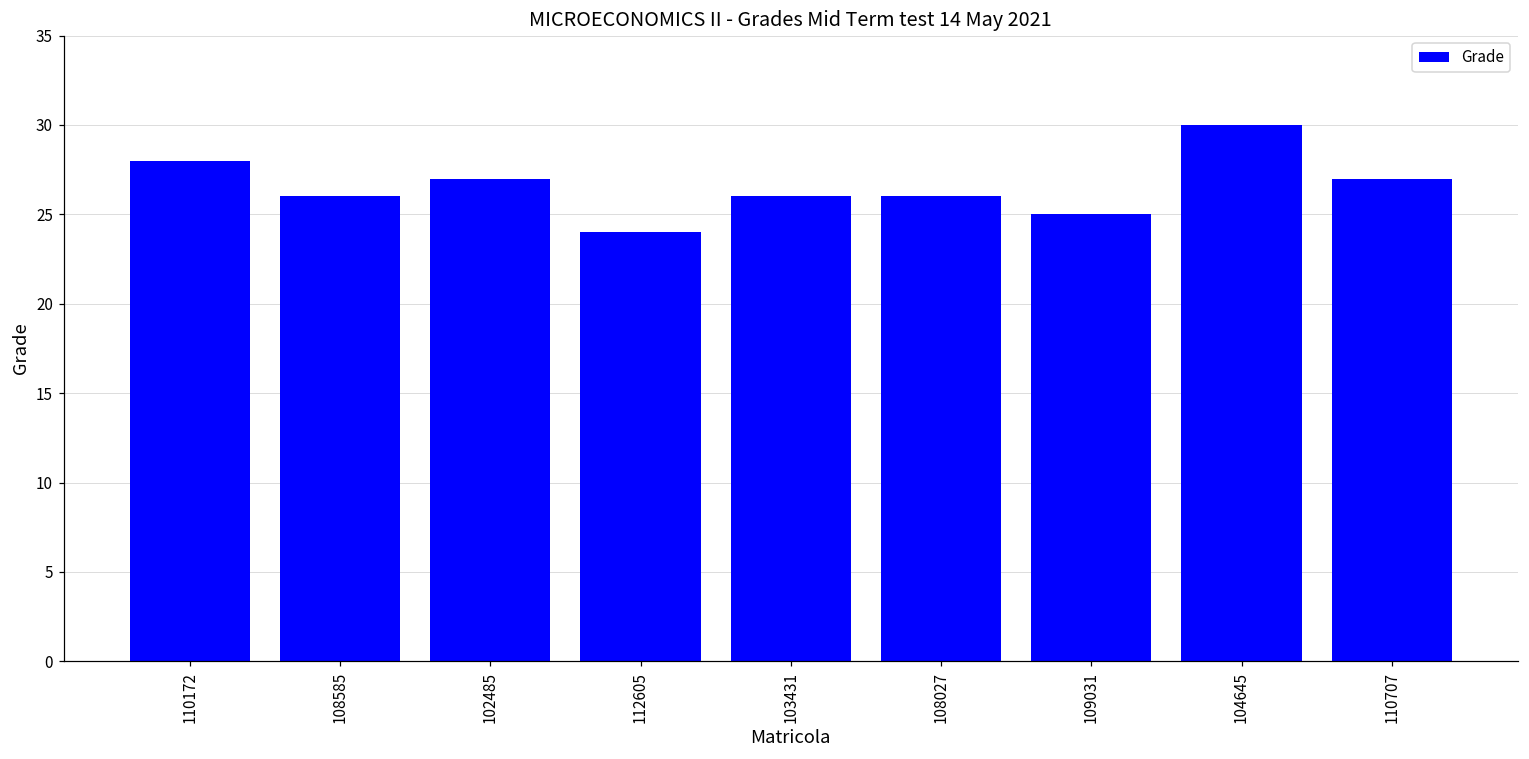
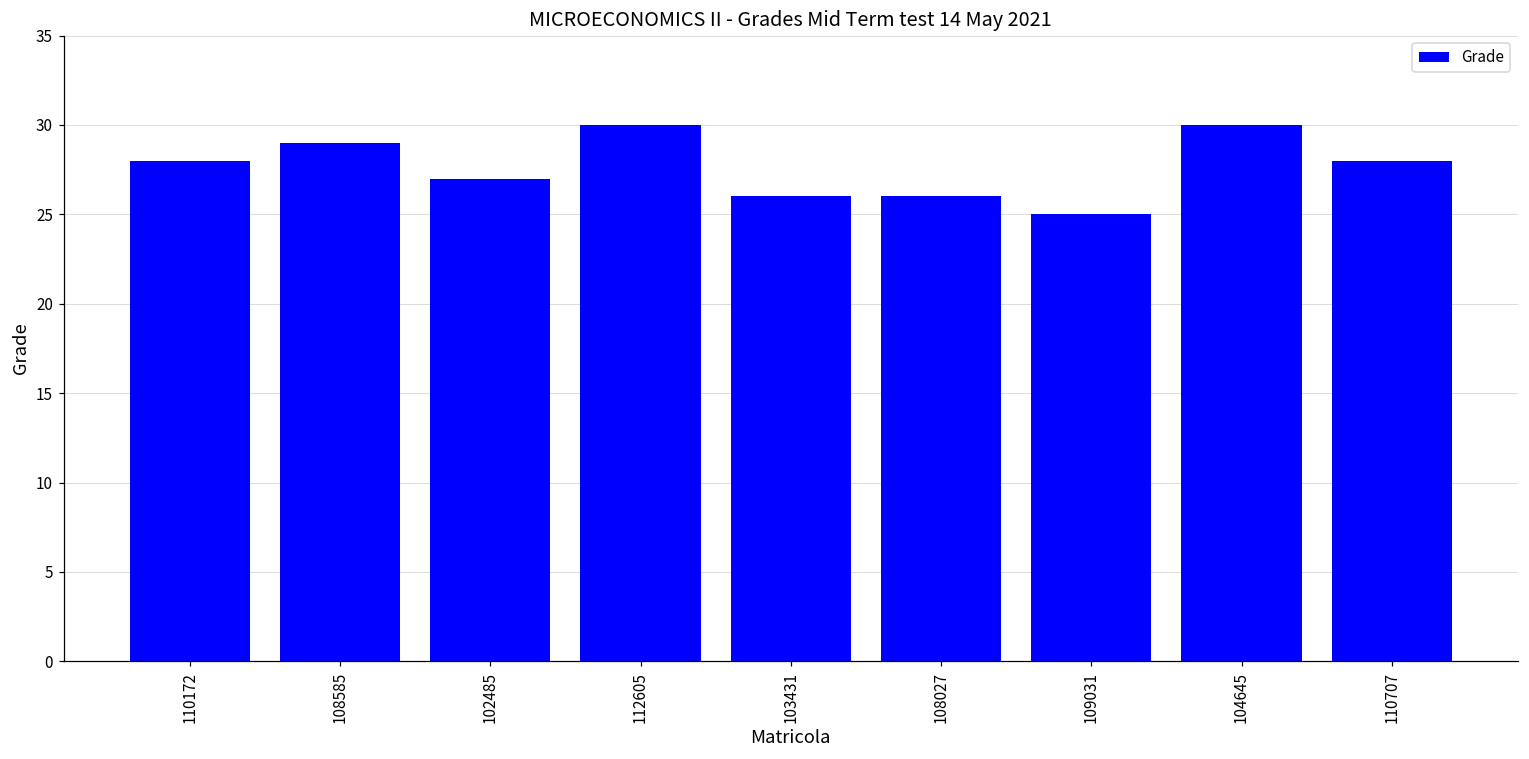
  {
    "110172": 28,
-   "108585": 26,
+   "108585": 29,
    "102485": 27,
-   "112605": 24,
+   "112605": 30,
    "103431": 26,
    "108027": 26,
    "109031": 25,
    "104645": 30,
-   "110707": 27
+   "110707": 28
  }
